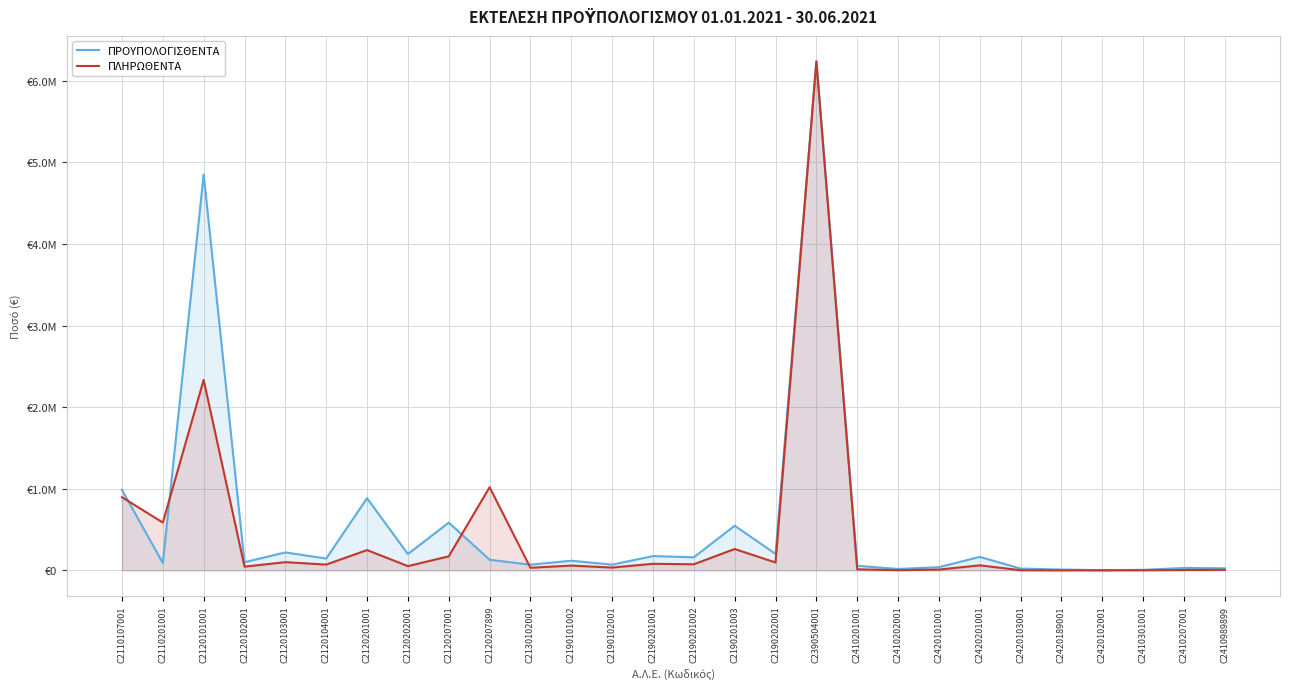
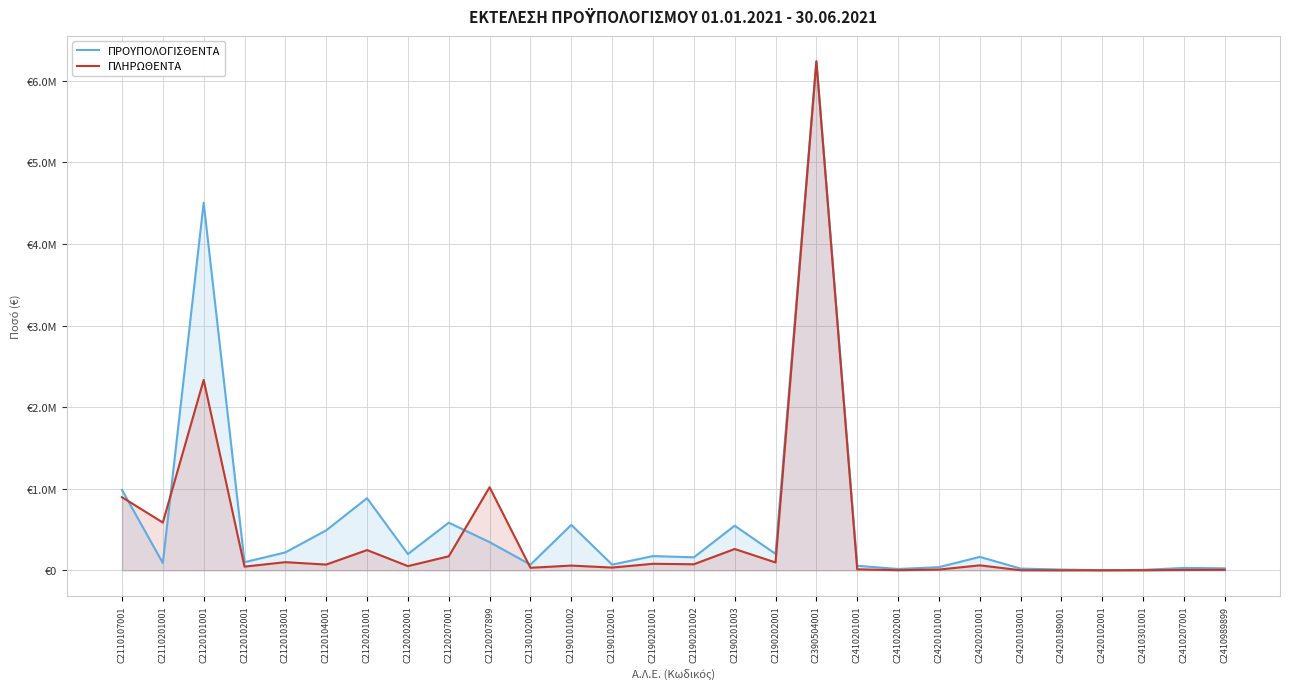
  {
    "ΠΡΟΥΠΟΛΟΓΙΣΘΕΝΤΑ": {
      "C2110107001": "€1000000",
      "C2110201001": "€100000",
-     "C2120101001": "€4900000",
+     "C2120101001": "€4500000",
      "C2120102001": "€100000",
      "C2120103001": "€200000",
-     "C2120104001": "€100000",
+     "C2120104001": "€500000",
      "C2120201001": "€900000",
      "C2120202001": "€200000",
      "C2120207001": "€600000",
-     "C2120207899": "€100000",
+     "C2120207899": "€300000",
      "C2130102001": "€100000",
-     "C2190101002": "€100000",
+     "C2190101002": "€600000",
      "C2190102001": "€100000",
      "C2190201001": "€200000",
      "C2190201002": "€200000",
      "C2190201003": "€500000",
      "C2190202001": "€200000",
      "C2410201001": "€100000",
      "C2420201001": "€200000"
    },
    "ΠΛΗΡΩΘΕΝΤΑ": {
      "C2110107001": "€900000",
      "C2110201001": "€600000",
      "C2120101001": "€2300000",
      "C2120102001": "€0",
      "C2120103001": "€100000",
      "C2120104001": "€100000",
      "C2120201001": "€200000",
      "C2120202001": "€100000",
      "C2120207001": "€200000",
      "C2120207899": "€1000000",
      "C2130102001": "€0",
      "C2190101002": "€100000",
      "C2190102001": "€0",
      "C2190201001": "€100000",
      "C2190201002": "€100000",
      "C2190201003": "€300000",
      "C2190202001": "€100000",
      "C2410201001": "€0",
      "C2420201001": "€100000"
    }
  }
